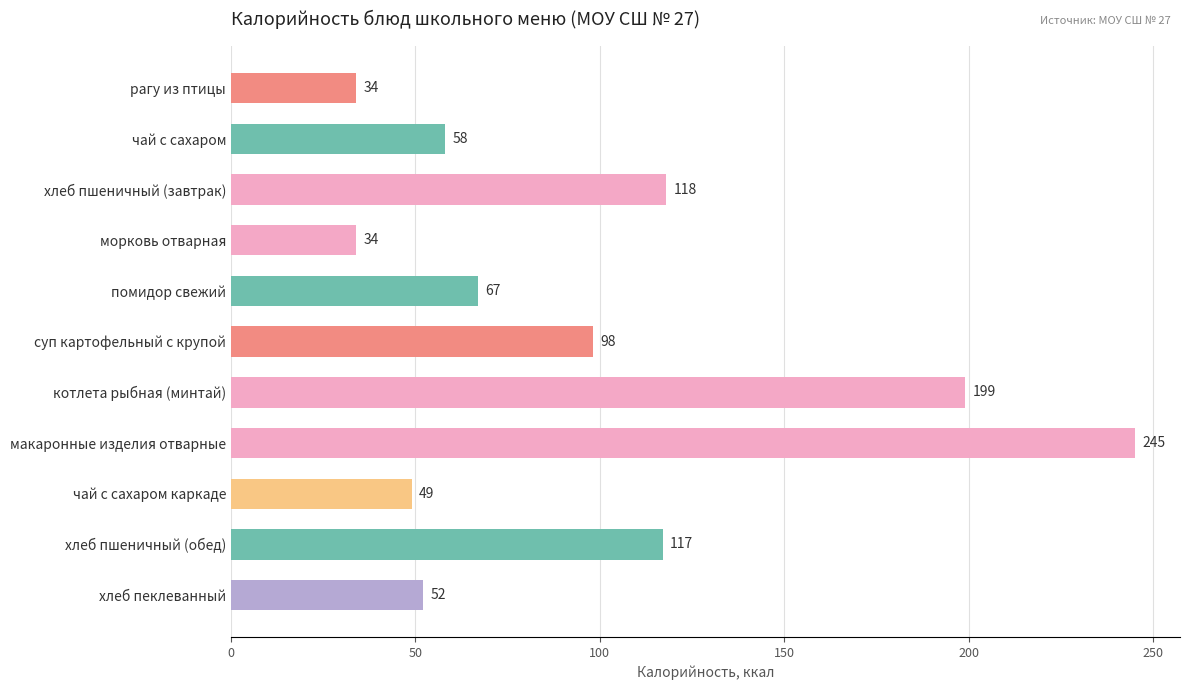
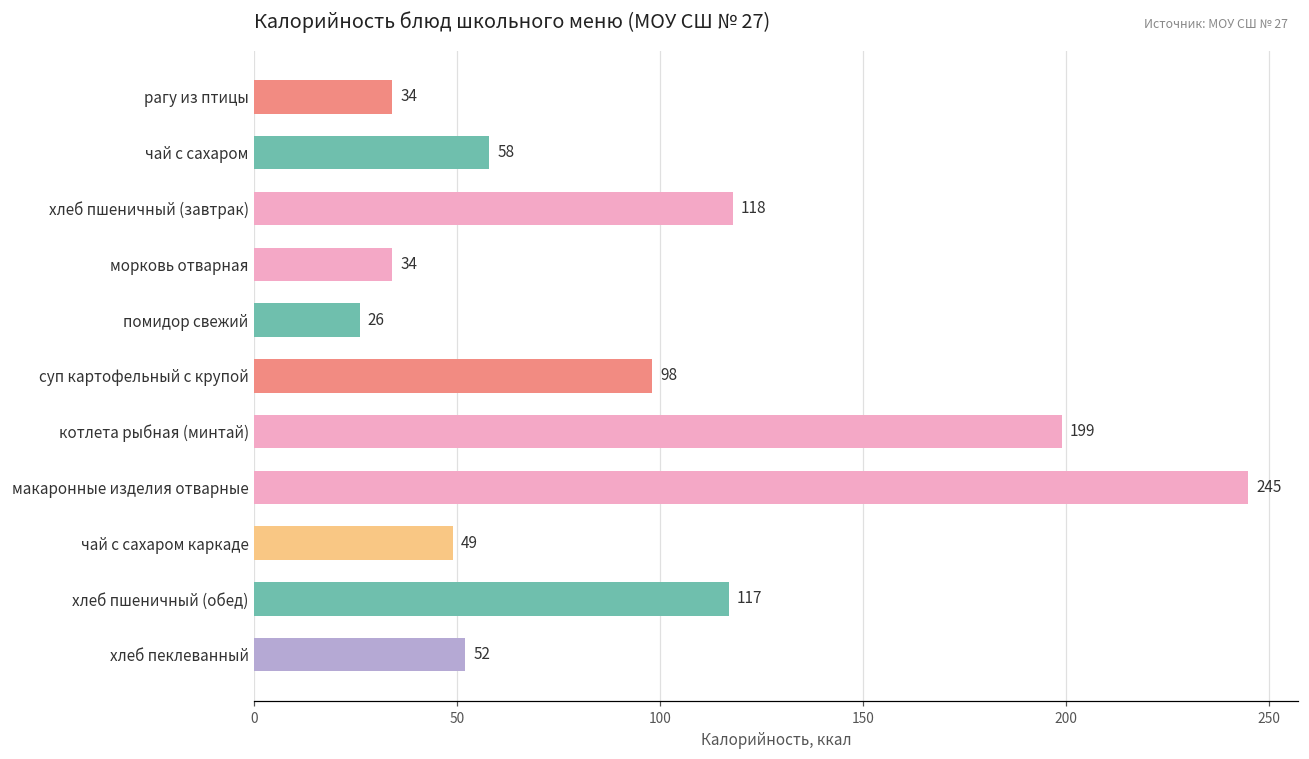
  {
    "рагу из птицы": 34,
    "чай с сахаром": 58,
    "хлеб пшеничный (завтрак)": 118,
    "морковь отварная": 34,
-   "помидор свежий": 67,
+   "помидор свежий": 26,
    "суп картофельный с крупой": 98,
    "котлета рыбная (минтай)": 199,
    "макаронные изделия отварные": 245,
    "чай с сахаром каркаде": 49,
    "хлеб пшеничный (обед)": 117,
    "хлеб пеклеванный": 52
  }
